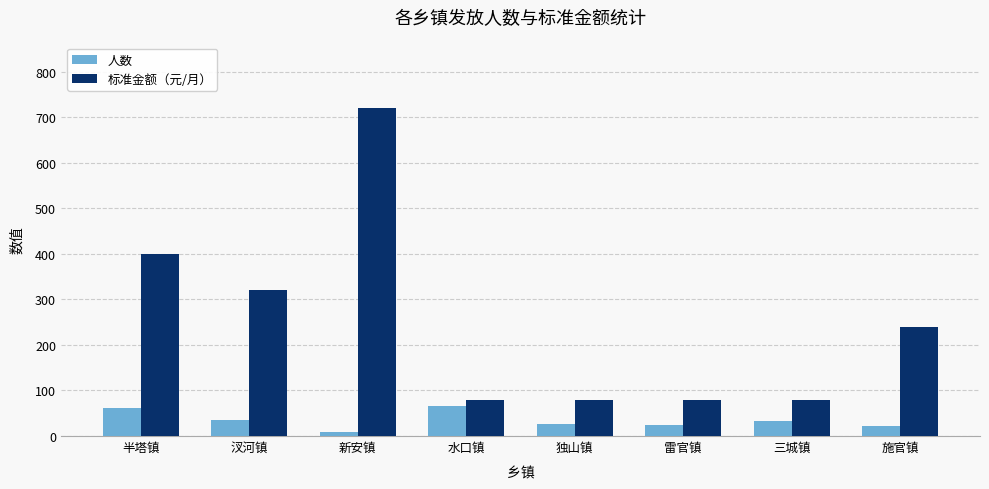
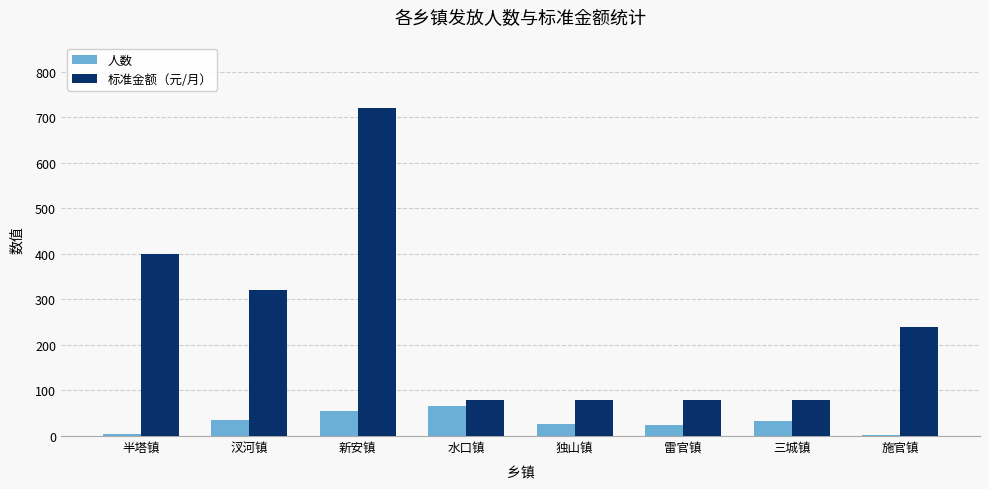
  {
    "人数": {
-     "半塔镇": 60,
+     "半塔镇": 10,
      "汊河镇": 40,
-     "新安镇": 10,
+     "新安镇": 50,
      "水口镇": 70,
      "独山镇": 30,
      "雷官镇": 30,
      "三城镇": 30,
-     "施官镇": 20
+     "施官镇": 0
    },
    "标准金额（元/月）": {
      "半塔镇": 400,
      "汊河镇": 320,
      "新安镇": 720,
      "水口镇": 80,
      "独山镇": 80,
      "雷官镇": 80,
      "三城镇": 80,
      "施官镇": 240
    }
  }
